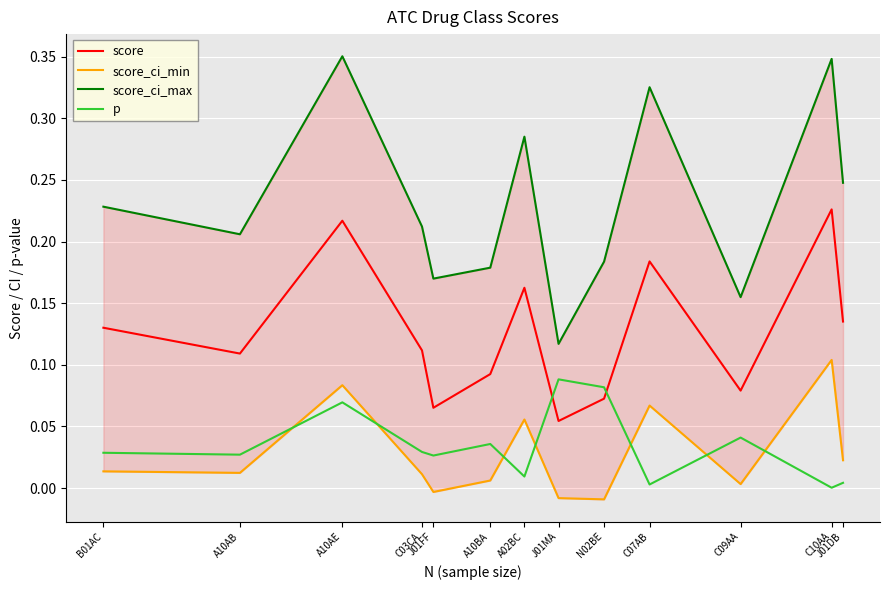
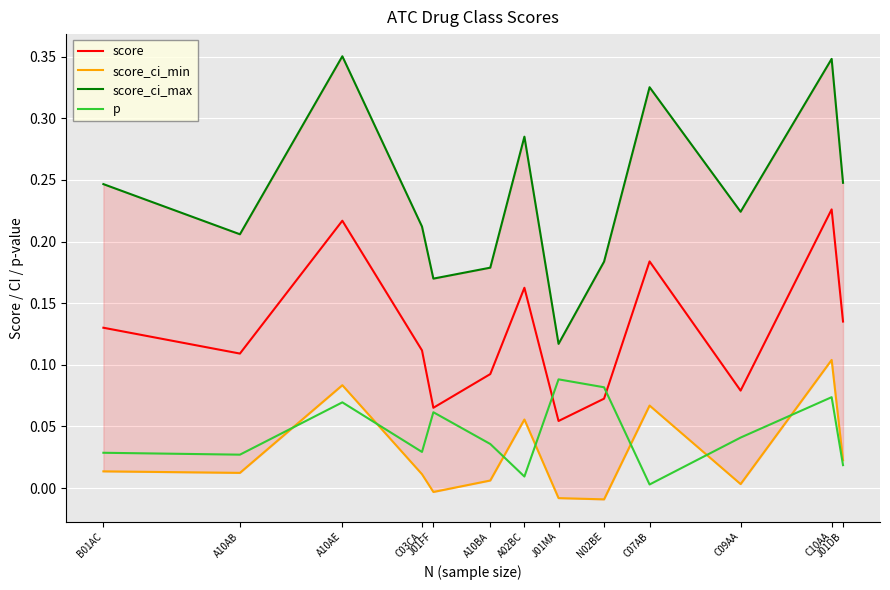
  {
    "score": {
      "B01AC": 0.130,
      "A10AB": 0.109,
      "A10AE": 0.217,
      "C03CA": 0.112,
      "J01FF": 0.065,
      "A10BA": 0.092,
      "A02BC": 0.162,
      "J01MA": 0.054,
      "N02BE": 0.073,
      "C07AB": 0.184,
      "C09AA": 0.079,
      "C10AA": 0.226,
      "J01DB": 0.135
    },
    "score_ci_min": {
      "B01AC": 0.014,
      "A10AB": 0.012,
      "A10AE": 0.083,
      "C03CA": 0.011,
      "J01FF": -0.003,
      "A10BA": 0.006,
      "A02BC": 0.056,
      "J01MA": -0.008,
      "N02BE": -0.009,
      "C07AB": 0.067,
      "C09AA": 0.003,
      "C10AA": 0.104,
      "J01DB": 0.023
    },
    "score_ci_max": {
-     "B01AC": 0.228,
+     "B01AC": 0.247,
      "A10AB": 0.206,
      "A10AE": 0.350,
      "C03CA": 0.212,
      "J01FF": 0.170,
      "A10BA": 0.179,
      "A02BC": 0.285,
      "J01MA": 0.117,
      "N02BE": 0.184,
      "C07AB": 0.325,
-     "C09AA": 0.155,
+     "C09AA": 0.224,
      "C10AA": 0.348,
      "J01DB": 0.248
    },
    "p": {
      "B01AC": 0.029,
      "A10AB": 0.027,
      "A10AE": 0.070,
      "C03CA": 0.029,
-     "J01FF": 0.026,
+     "J01FF": 0.062,
      "A10BA": 0.036,
      "A02BC": 0.009,
      "J01MA": 0.088,
      "N02BE": 0.082,
      "C07AB": 0.003,
      "C09AA": 0.041,
-     "C10AA": 0.000,
-     "J01DB": 0.004
+     "C10AA": 0.074,
+     "J01DB": 0.019
    }
  }
